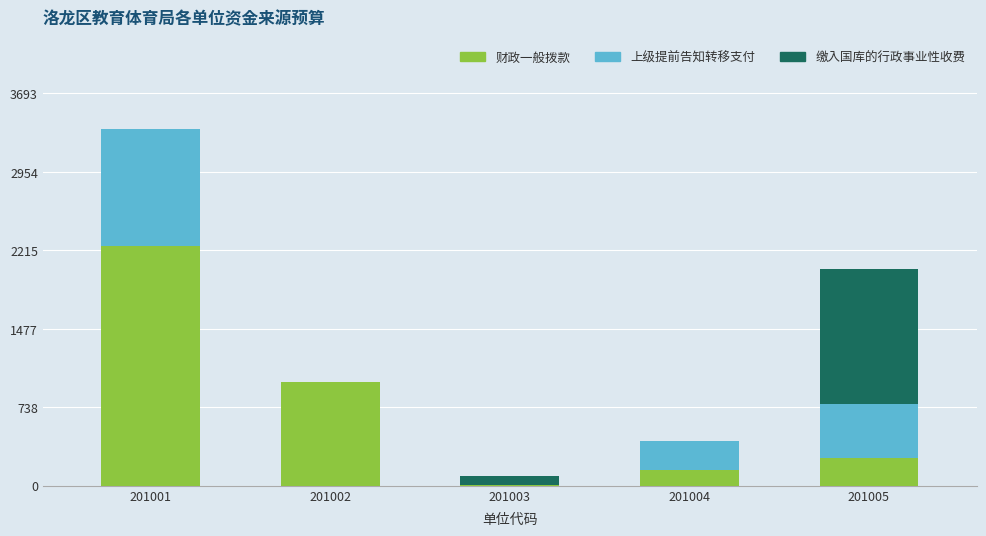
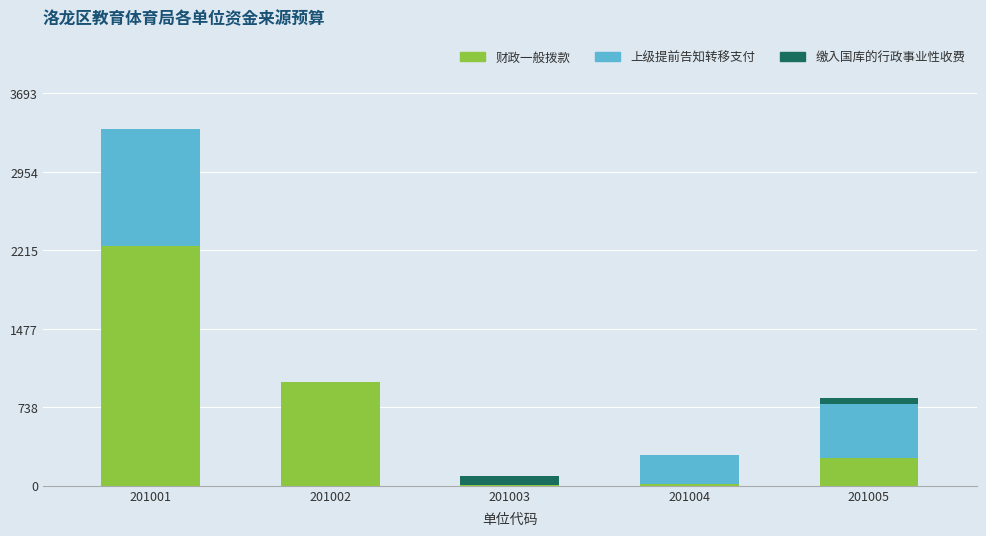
  {
    "财政一般拨款": {
      "201001": 2260,
      "201002": 970,
-     "201004": 150,
+     "201004": 20,
      "201005": 270
    },
    "上级提前告知转移支付": {
      "201001": 1100,
      "201002": 0,
      "201003": 0,
      "201004": 270,
      "201005": 500
    },
    "缴入国库的行政事业性收费": {
      "201001": 0,
      "201002": 0,
      "201003": 90,
      "201004": 0,
-     "201005": 1270
+     "201005": 60
    }
  }
